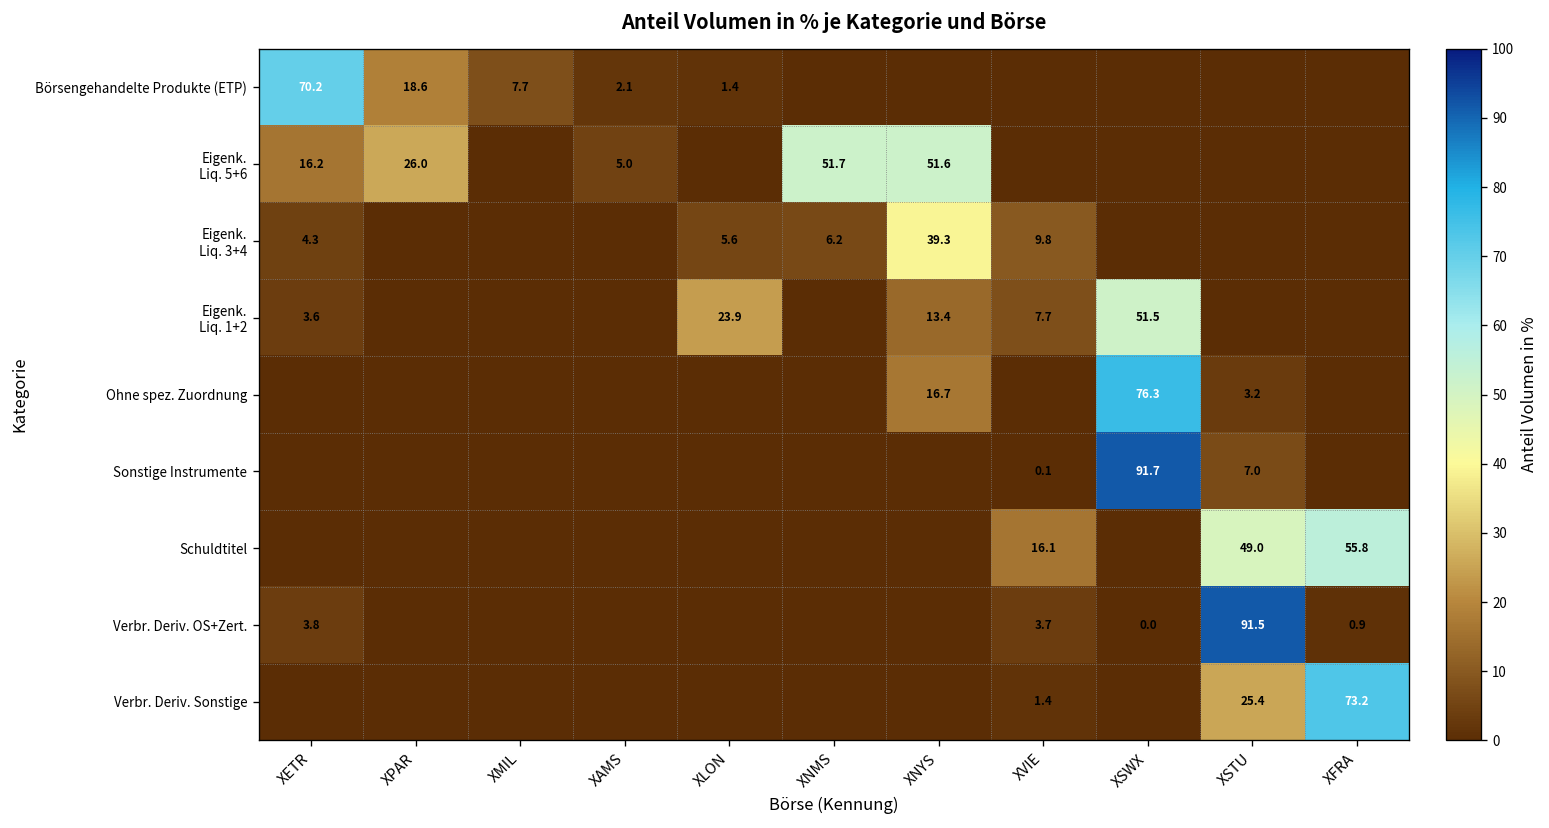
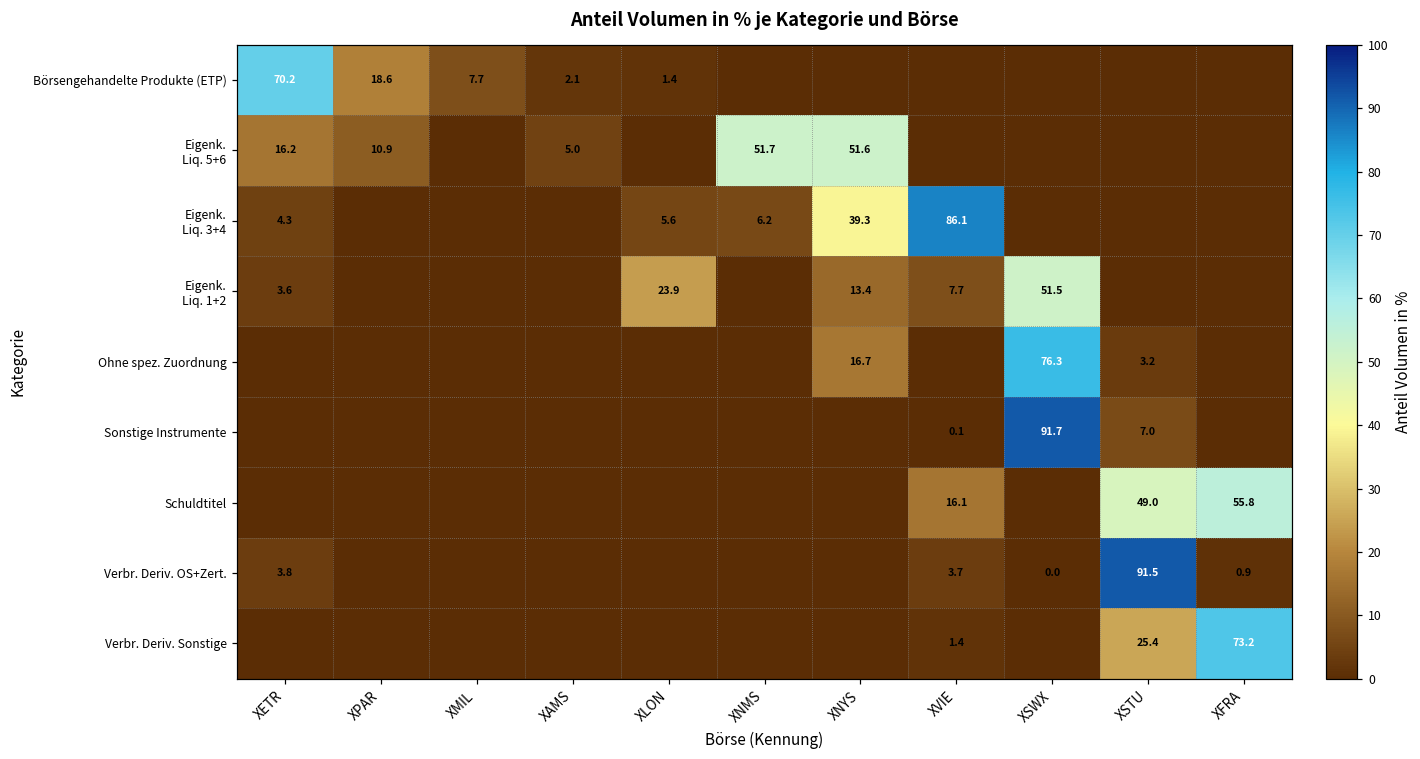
  {
    "Börsengehandelte Produkte (ETP)": {
      "XETR": 70.2,
      "XPAR": 18.6,
      "XMIL": 7.7,
      "XAMS": 2.1,
      "XLON": 1.4
    },
    "Eigenk. Liq. 5+6": {
      "XETR": 16.2,
-     "XPAR": 26.0,
+     "XPAR": 10.9,
      "XAMS": 5.0,
      "XNMS": 51.7,
      "XNYS": 51.6
    },
    "Eigenk. Liq. 3+4": {
      "XETR": 4.3,
      "XLON": 5.6,
      "XNMS": 6.2,
      "XNYS": 39.3,
-     "XVIE": 9.8
+     "XVIE": 86.1
    },
    "Eigenk. Liq. 1+2": {
      "XETR": 3.6,
      "XLON": 23.9,
      "XNYS": 13.4,
      "XVIE": 7.7,
      "XSWX": 51.5
    },
    "Ohne spez. Zuordnung": {
      "XNYS": 16.7,
      "XSWX": 76.3,
      "XSTU": 3.2
    },
    "Sonstige Instrumente": {
      "XVIE": 0.1,
      "XSWX": 91.7,
      "XSTU": 7.0
    },
    "Schuldtitel": {
      "XVIE": 16.1,
      "XSTU": 49.0,
      "XFRA": 55.8
    },
    "Verbr. Deriv. OS+Zert.": {
      "XETR": 3.8,
      "XVIE": 3.7,
      "XSWX": 0.0,
      "XSTU": 91.5,
      "XFRA": 0.9
    },
    "Verbr. Deriv. Sonstige": {
      "XVIE": 1.4,
      "XSTU": 25.4,
      "XFRA": 73.2
    }
  }
